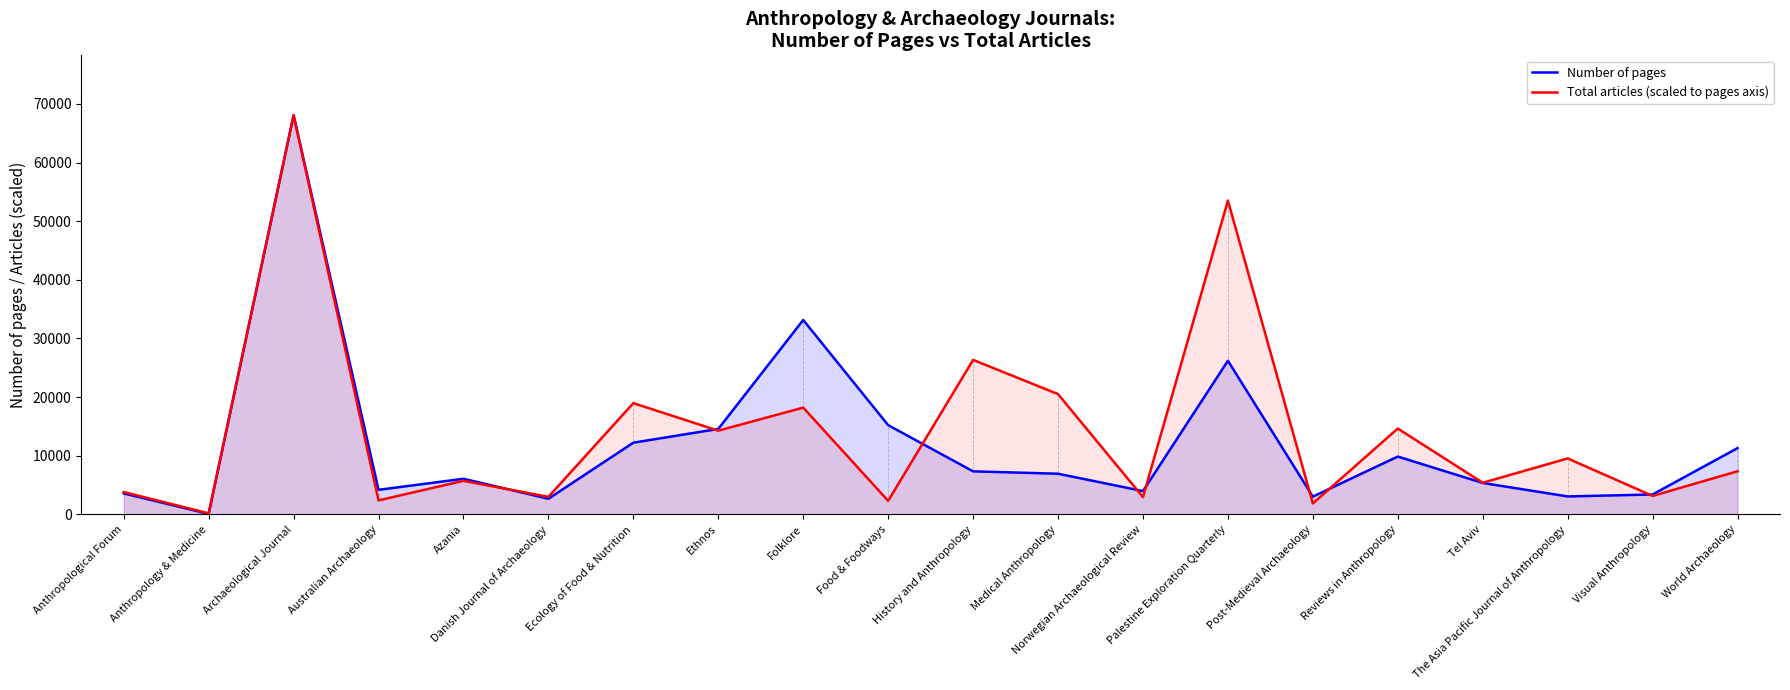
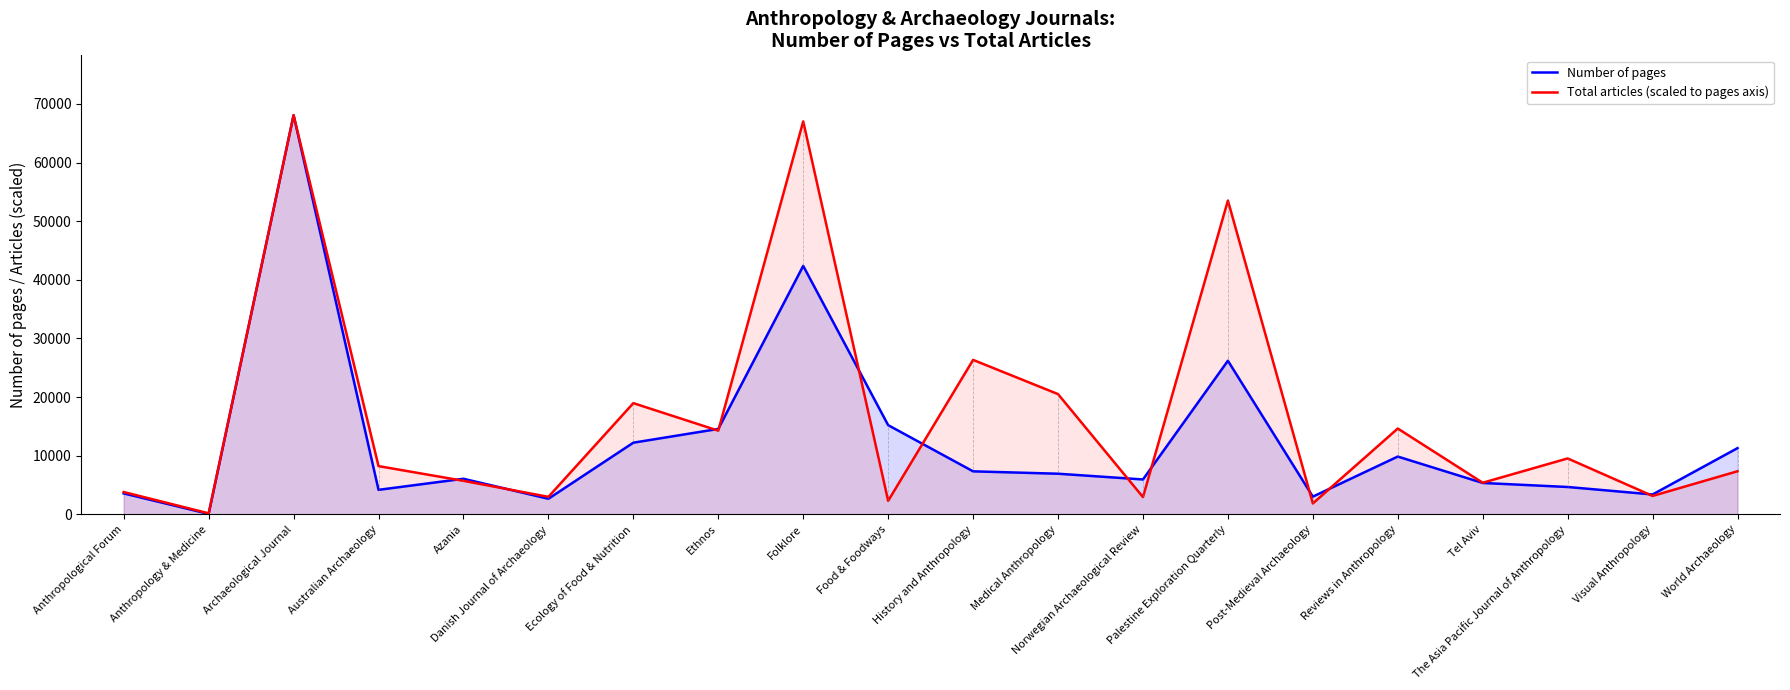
  {
    "Number of pages": {
-     "Folklore": 33000,
-     "Norwegian Archaeological Review": 4000,
-     "The Asia Pacific Journal of Anthropology": 3000
+     "Folklore": 42000,
+     "Norwegian Archaeological Review": 6000,
+     "The Asia Pacific Journal of Anthropology": 5000
    },
    "Total articles (scaled to pages axis)": {
-     "Australian Archaeology": 2000,
-     "Folklore": 18000
+     "Australian Archaeology": 8000,
+     "Folklore": 67000
    }
  }
